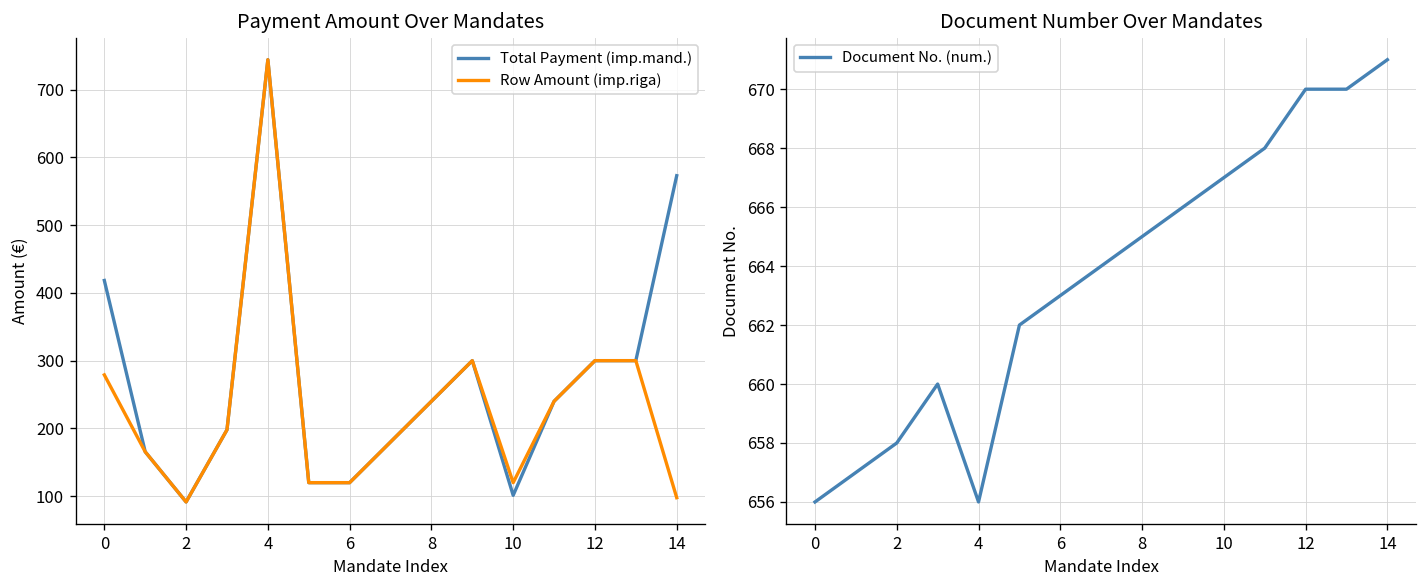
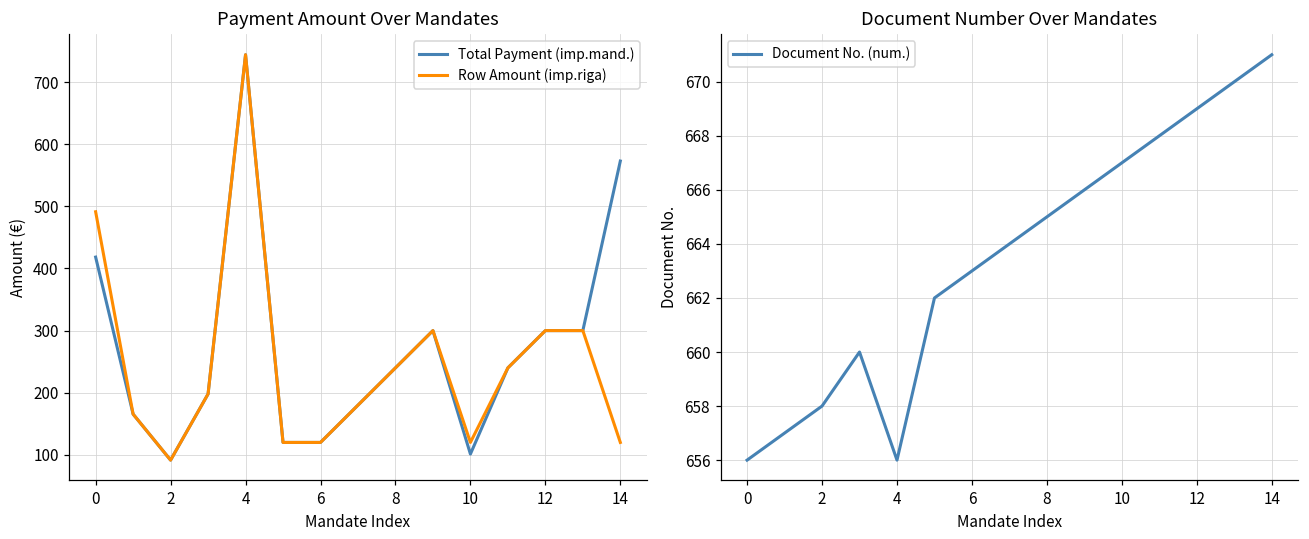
  {
    "Payment Amount Over Mandates": {
      "Total Payment (imp.mand.)": {
        "0": 420,
        "10": 100,
        "14": 570
      },
      "Row Amount (imp.riga)": {
-       "0": 280,
+       "0": 490,
        "10": 120,
-       "14": 100
+       "14": 120
      }
    },
    "Document Number Over Mandates": {
      "0": 656,
      "2": 658,
      "4": 656,
      "6": 663,
      "8": 665,
      "10": 667,
-     "12": 670,
+     "12": 669,
      "14": 671
    }
  }
